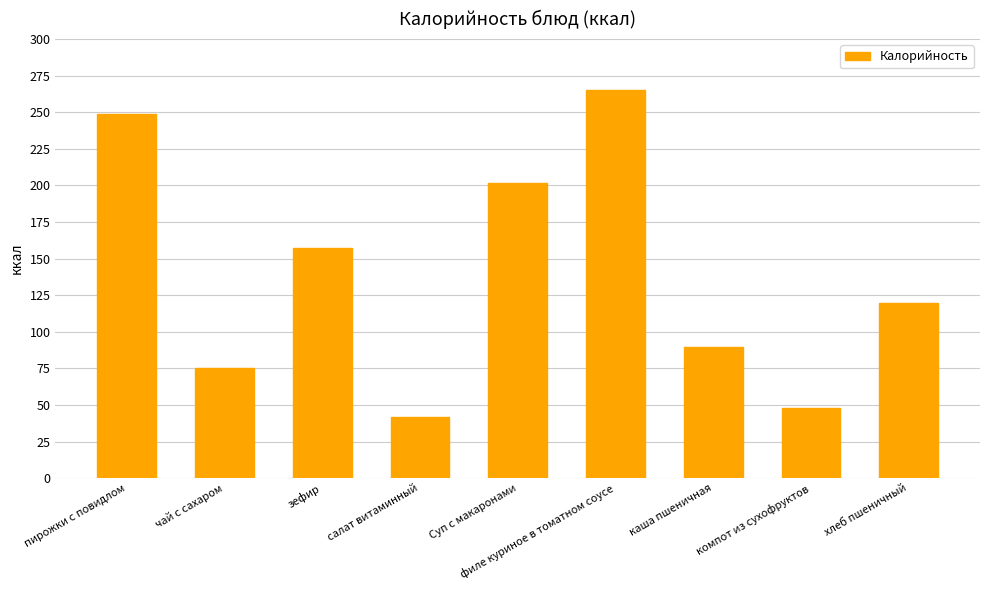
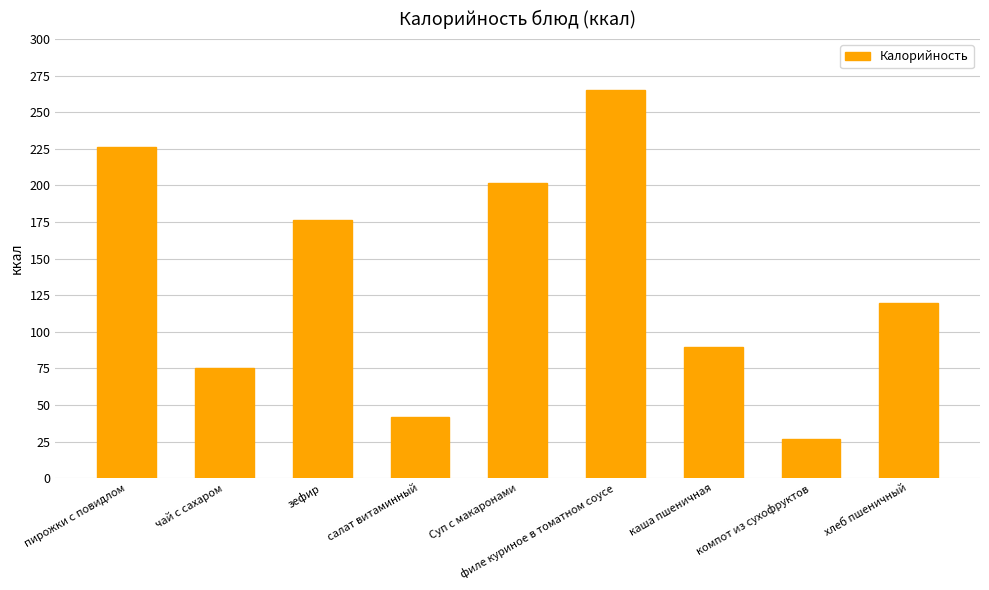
  {
-   "пирожки с повидлом": 249,
+   "пирожки с повидлом": 226,
    "чай с сахаром": 75,
-   "зефир": 158,
+   "зефир": 176,
    "салат витаминный": 42,
    "Суп с макаронами": 202,
    "филе куриное в томатном соусе": 266,
    "каша пшеничная": 89,
-   "компот из сухофруктов": 48,
+   "компот из сухофруктов": 27,
    "хлеб пшеничный": 119
  }
